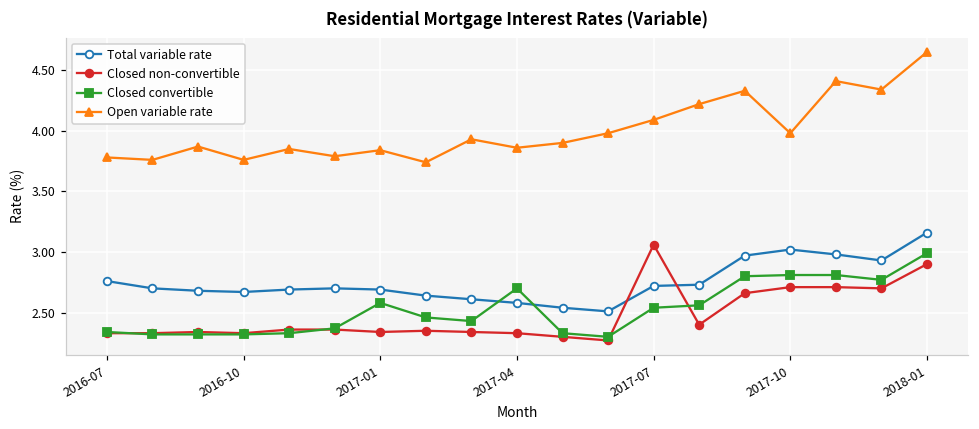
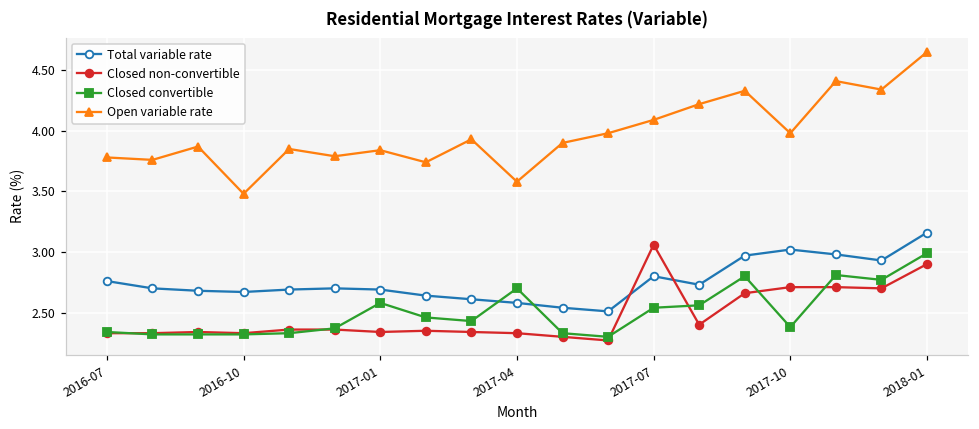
  {
    "Total variable rate": {
      "2016-07": 2.76,
      "2016-10": 2.67,
      "2017-01": 2.69,
      "2017-04": 2.58,
-     "2017-07": 2.72,
+     "2017-07": 2.80,
      "2017-10": 3.02,
      "2018-01": 3.16
    },
    "Closed non-convertible": {
      "2017-01": 2.34,
      "2017-04": 2.33,
      "2017-07": 3.06,
      "2017-10": 2.71,
      "2018-01": 2.90
    },
    "Closed convertible": {
      "2017-01": 2.58,
      "2017-04": 2.70,
      "2017-07": 2.54,
-     "2017-10": 2.81,
+     "2017-10": 2.38,
      "2018-01": 2.99
    },
    "Open variable rate": {
      "2016-07": 3.78,
-     "2016-10": 3.76,
+     "2016-10": 3.48,
      "2017-01": 3.84,
-     "2017-04": 3.86,
+     "2017-04": 3.58,
      "2017-07": 4.09,
      "2017-10": 3.98,
      "2018-01": 4.65
    }
  }
